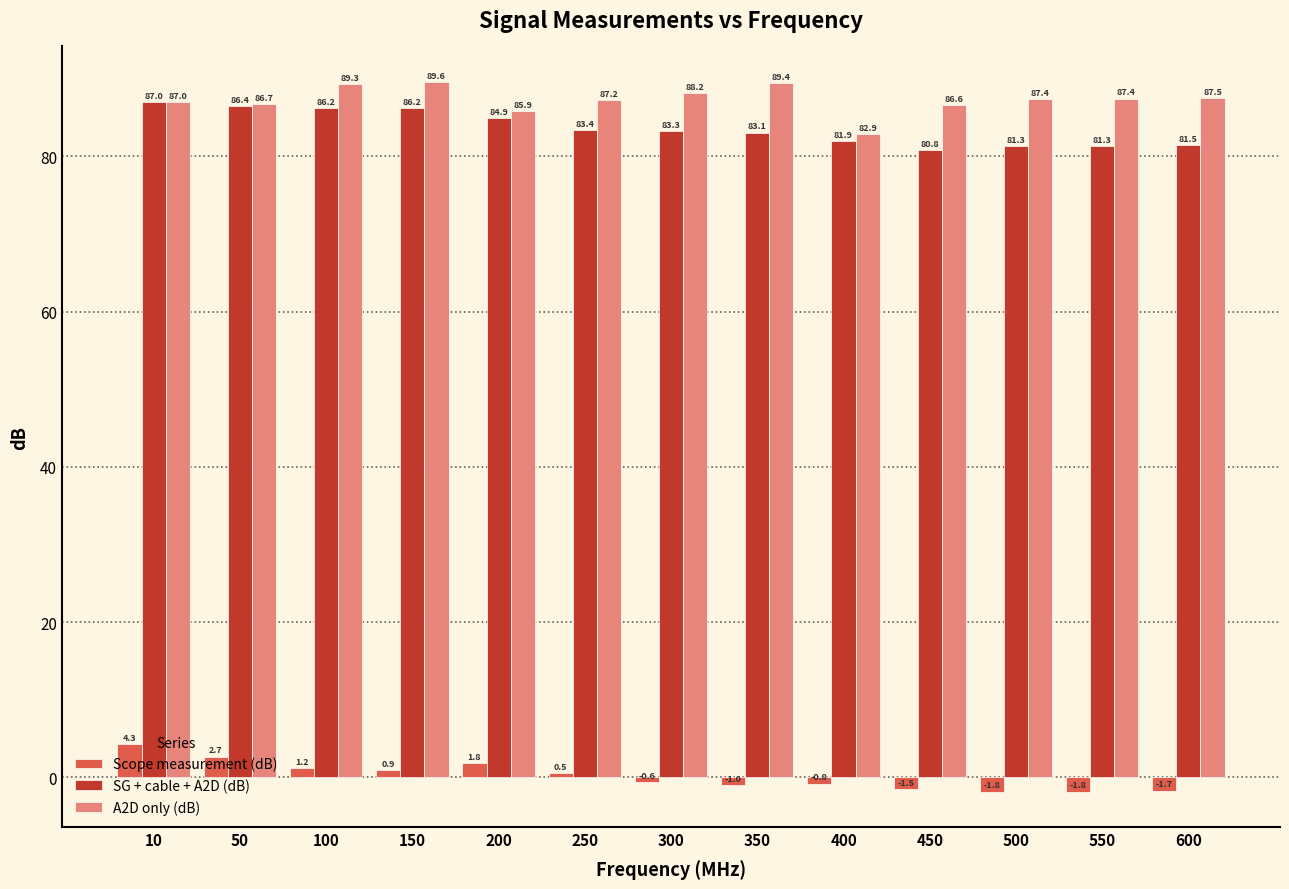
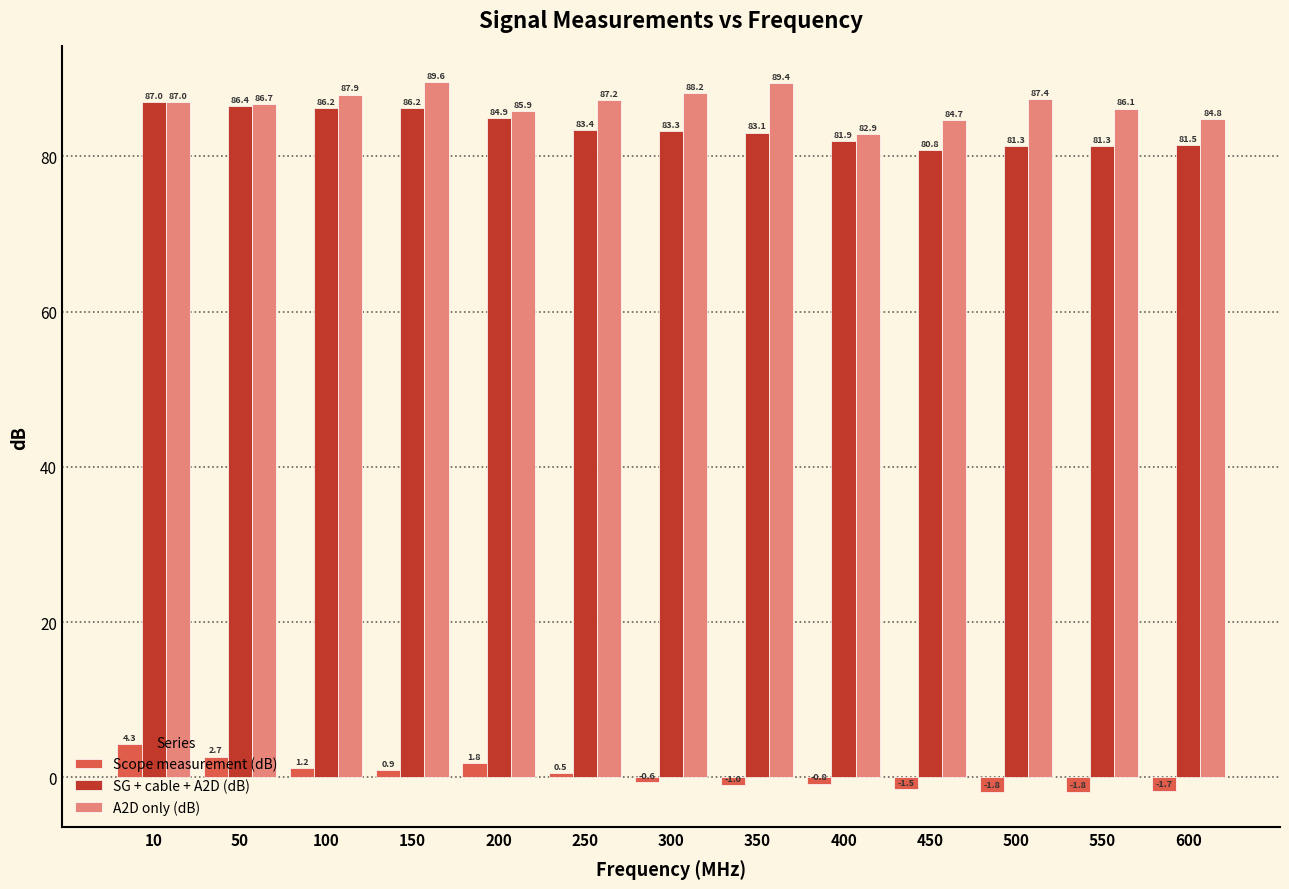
  {
    "A2D only (dB)": {
      "10": 87.0,
      "50": 86.7,
-     "100": 89.3,
+     "100": 87.9,
      "150": 89.6,
      "200": 85.9,
      "250": 87.2,
      "300": 88.2,
      "350": 89.4,
      "400": 82.9,
-     "450": 86.6,
+     "450": 84.7,
      "500": 87.4,
-     "550": 87.4,
-     "600": 87.5
+     "550": 86.1,
+     "600": 84.8
    }
  }
